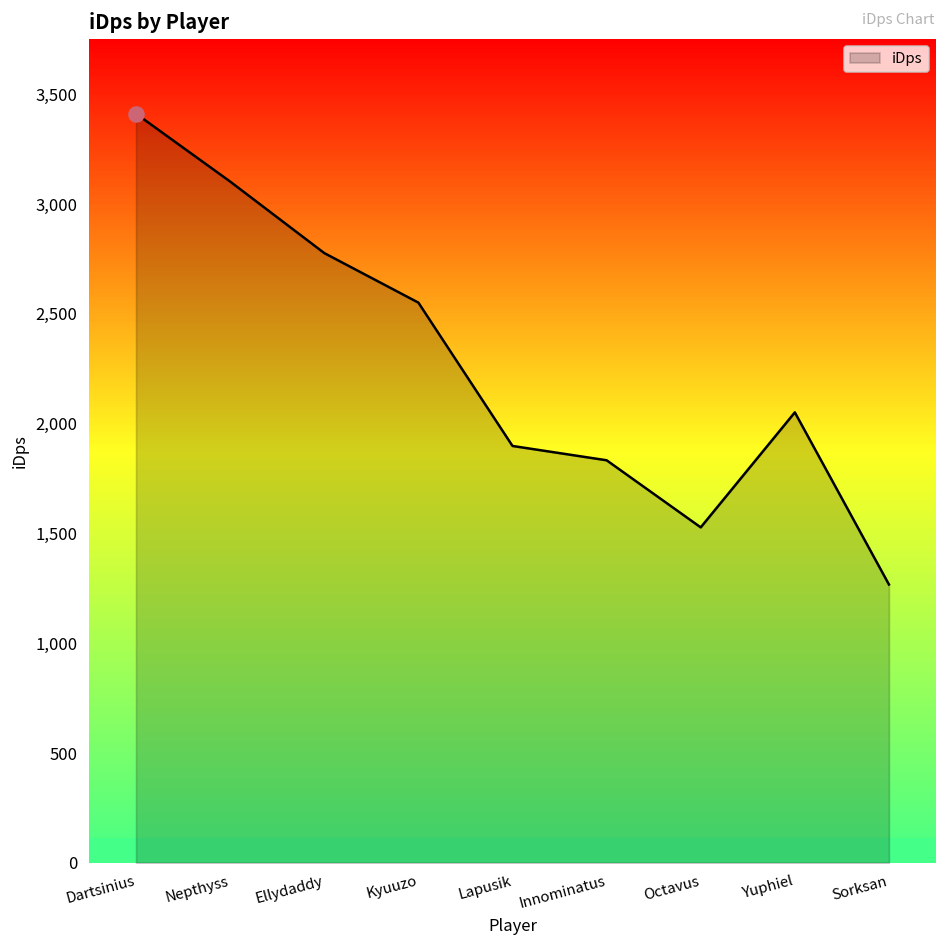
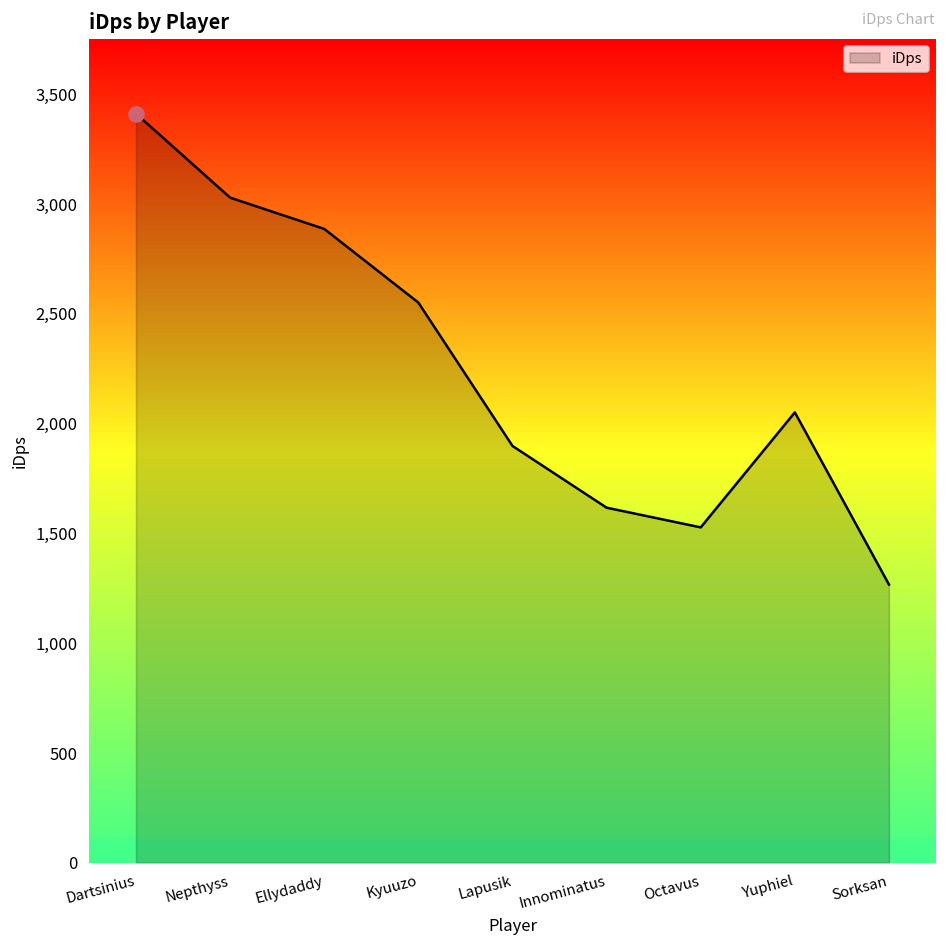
  {
    "iDps": {
-     "Nepthyss": "3,100",
-     "Ellydaddy": "2,780",
+     "Nepthyss": "3,030",
+     "Ellydaddy": "2,890",
      "Kyuuzo": "2,550",
      "Lapusik": "1,900",
-     "Innominatus": "1,830",
+     "Innominatus": "1,620",
      "Octavus": "1,530",
      "Yuphiel": "2,050",
      "Sorksan": "1,270"
    }
  }
